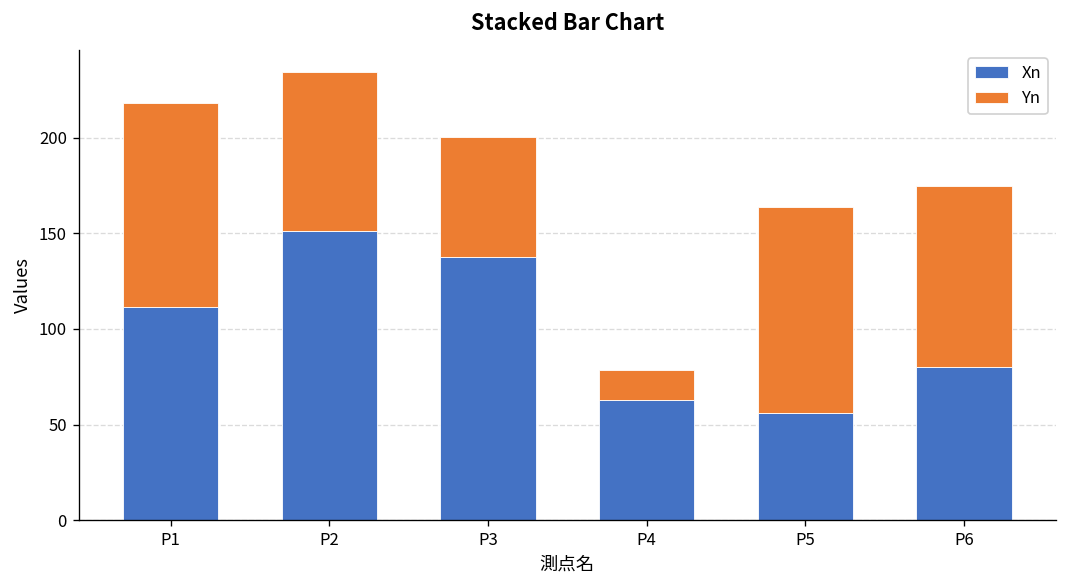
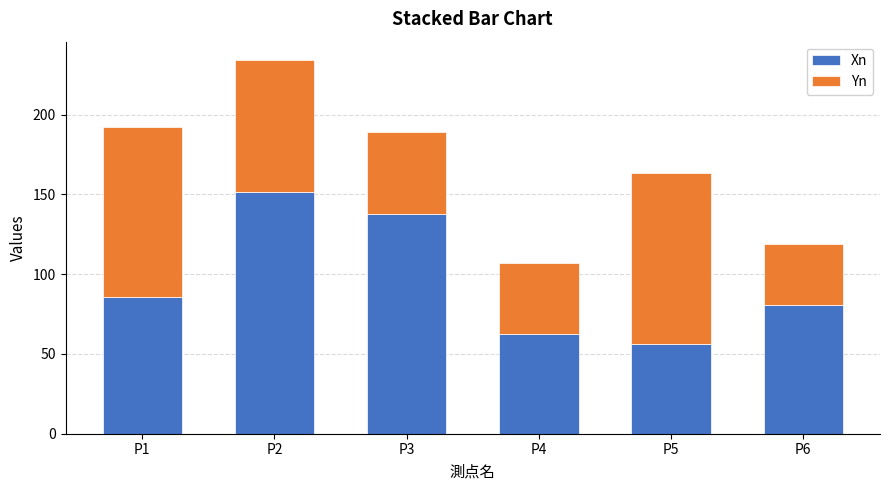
  {
    "Xn": {
-     "P1": 112,
+     "P1": 86,
      "P2": 151,
      "P3": 137,
      "P4": 63,
      "P5": 56,
      "P6": 80
    },
    "Yn": {
      "P1": 106,
      "P2": 83,
-     "P3": 63,
-     "P4": 16,
+     "P3": 52,
+     "P4": 44,
      "P5": 107,
-     "P6": 94
+     "P6": 39
    }
  }
